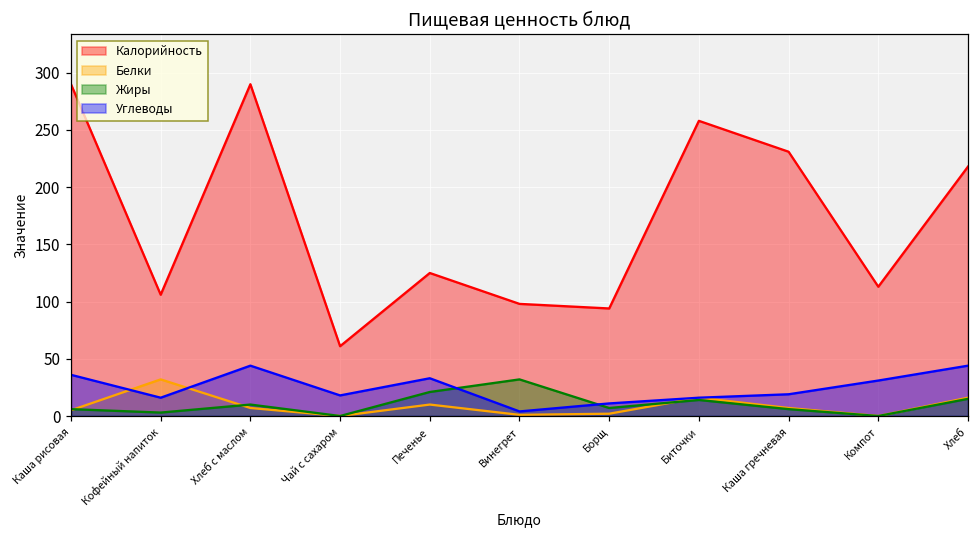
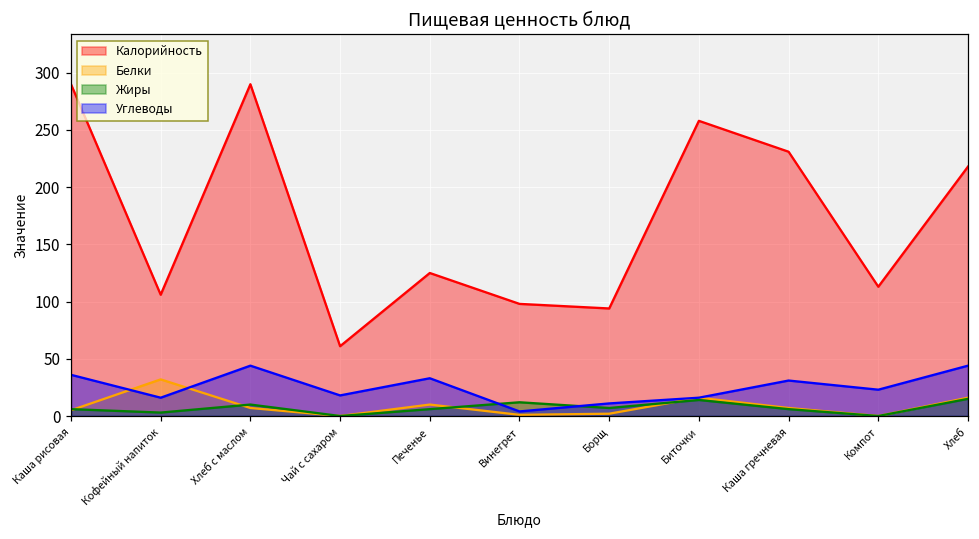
  {
    "Калорийность": {
      "Каша рисовая": 290,
      "Кофейный напиток": 106,
      "Хлеб с маслом": 290,
      "Чай с сахаром": 61,
      "Печенье": 125,
      "Винегрет": 98,
      "Борщ": 94,
      "Биточки": 258,
      "Каша гречневая": 231,
      "Компот": 113,
      "Хлеб": 218
    },
    "Белки": {
      "Кофейный напиток": 32,
      "Хлеб с маслом": 7,
      "Печенье": 10,
      "Винегрет": 1,
      "Борщ": 2
    },
    "Жиры": {
      "Кофейный напиток": 3,
      "Хлеб с маслом": 10,
-     "Печенье": 21,
-     "Винегрет": 32,
+     "Печенье": 6,
+     "Винегрет": 12,
      "Борщ": 7
    },
    "Углеводы": {
      "Каша рисовая": 36,
      "Кофейный напиток": 16,
      "Хлеб с маслом": 44,
      "Чай с сахаром": 18,
      "Печенье": 33,
      "Винегрет": 4,
      "Борщ": 11,
-     "Каша гречневая": 19,
-     "Компот": 31,
+     "Каша гречневая": 31,
+     "Компот": 23,
      "Хлеб": 44
    }
  }
